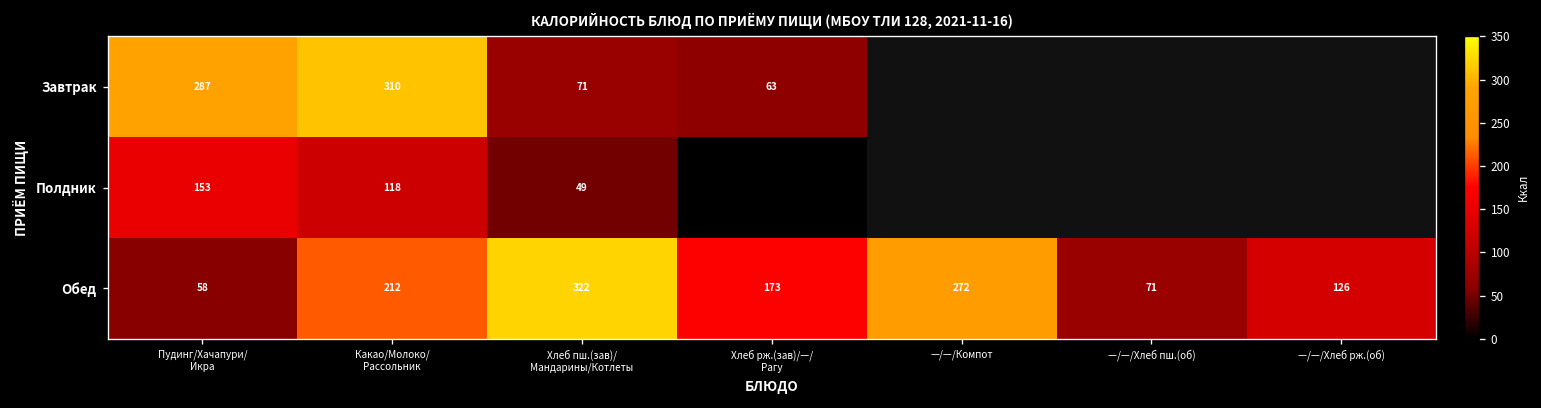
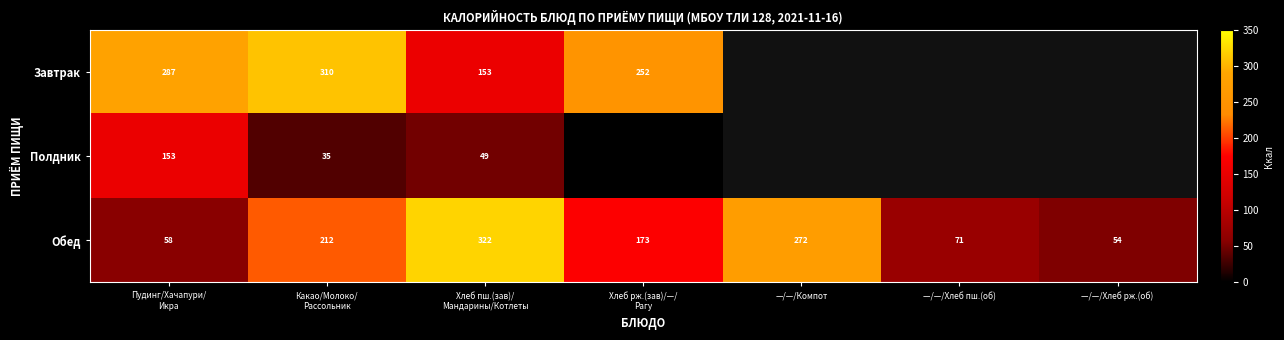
  {
    "Завтрак": {
      "Пудинг/Хачапури/ Икра": 287,
      "Какао/Молоко/ Рассольник": 310,
-     "Хлеб пш.(зав)/ Мандарины/Котлеты": 71,
-     "Хлеб рж.(зав)/—/ Рагу": 63
+     "Хлеб пш.(зав)/ Мандарины/Котлеты": 153,
+     "Хлеб рж.(зав)/—/ Рагу": 252
    },
    "Полдник": {
      "Пудинг/Хачапури/ Икра": 153,
-     "Какао/Молоко/ Рассольник": 118,
+     "Какао/Молоко/ Рассольник": 35,
      "Хлеб пш.(зав)/ Мандарины/Котлеты": 49
    },
    "Обед": {
      "Пудинг/Хачапури/ Икра": 58,
      "Какао/Молоко/ Рассольник": 212,
      "Хлеб пш.(зав)/ Мандарины/Котлеты": 322,
      "Хлеб рж.(зав)/—/ Рагу": 173,
      "—/—/Компот": 272,
      "—/—/Хлеб пш.(об)": 71,
-     "—/—/Хлеб рж.(об)": 126
+     "—/—/Хлеб рж.(об)": 54
    }
  }
